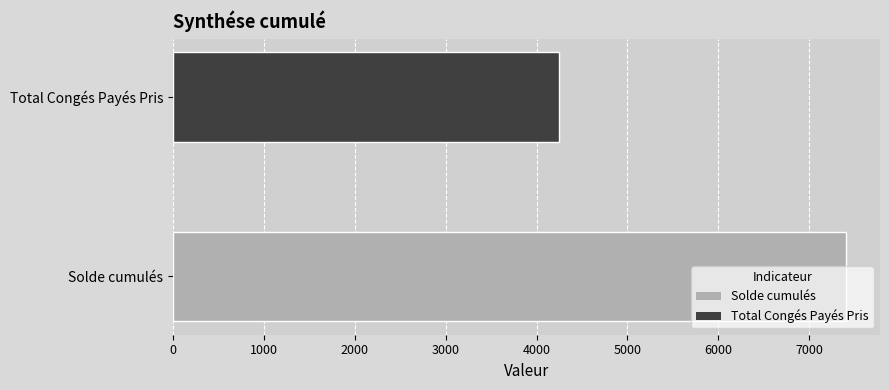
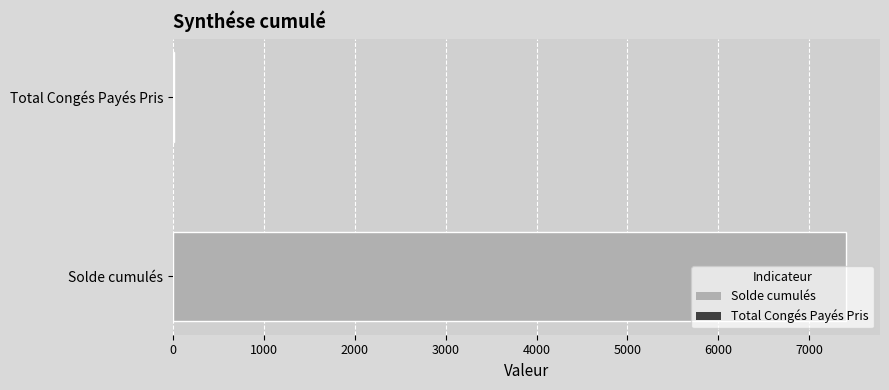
  {
-   "Total Congés Payés Pris": 4200
+   "Total Congés Payés Pris": 0
  }
